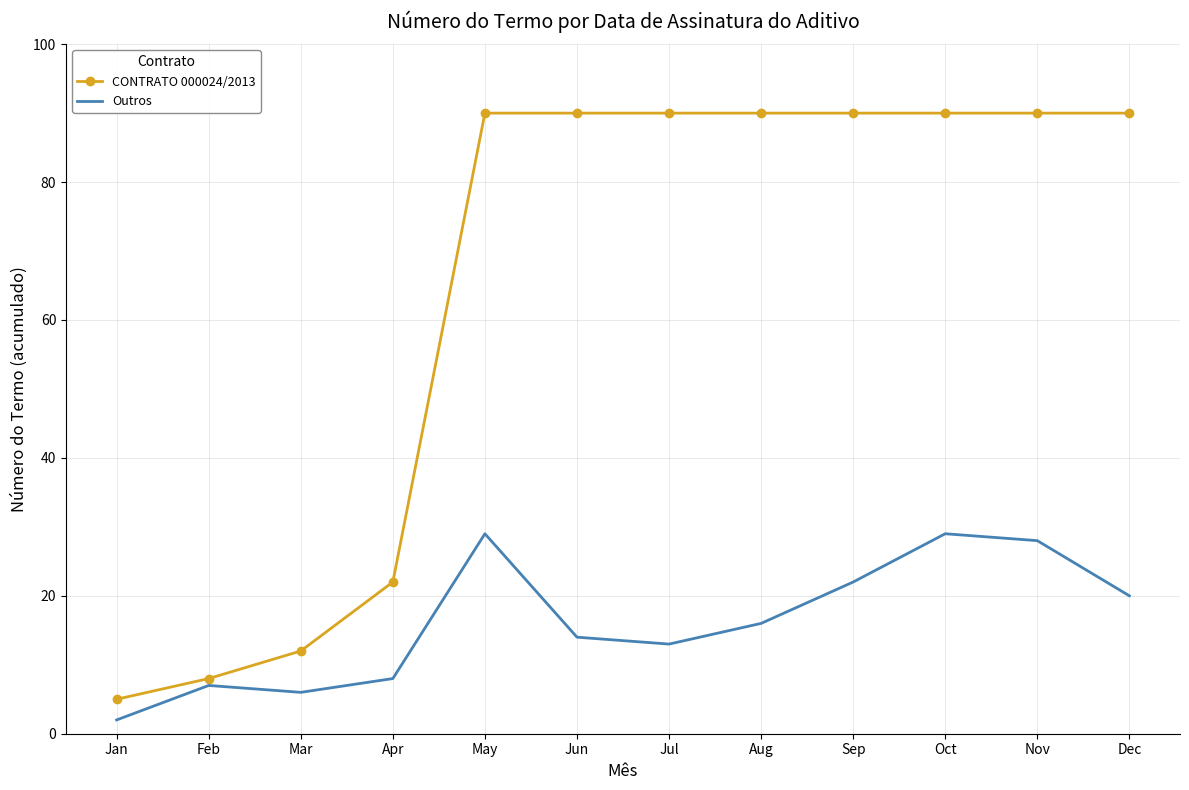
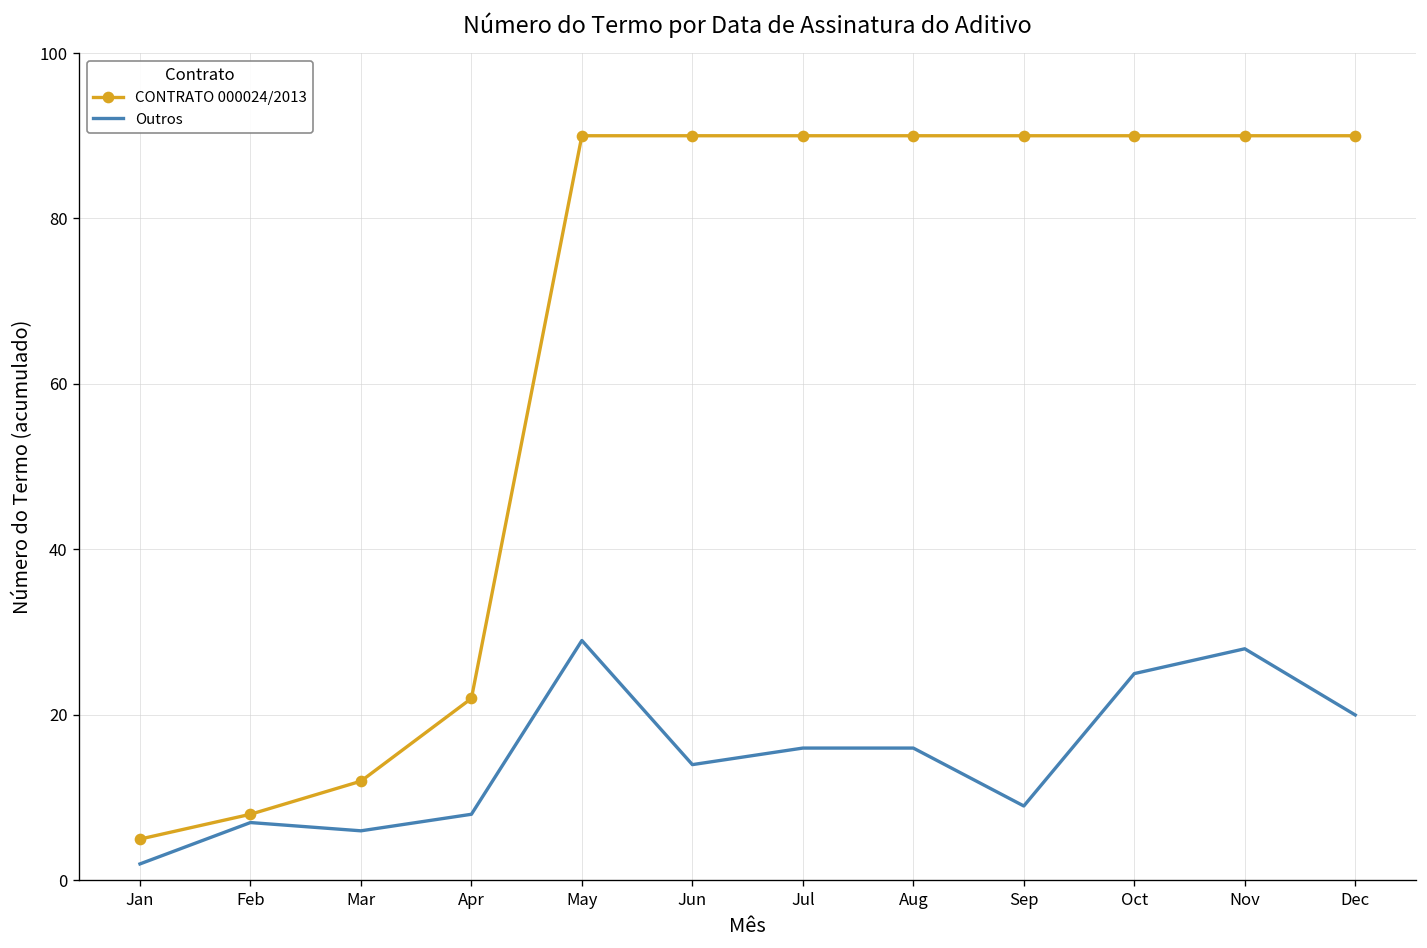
  {
    "CONTRATO 000024/2013": {
      "Jan": 5,
      "Feb": 8,
      "Mar": 12,
      "Apr": 22,
      "May": 90,
      "Jun": 90,
      "Jul": 90,
      "Aug": 90,
      "Sep": 90,
      "Oct": 90,
      "Nov": 90,
      "Dec": 90
    },
    "Outros": {
      "Jan": 2,
      "Feb": 7,
      "Mar": 6,
      "Apr": 8,
      "May": 29,
      "Jun": 14,
-     "Jul": 13,
+     "Jul": 16,
      "Aug": 16,
-     "Sep": 22,
-     "Oct": 29,
+     "Sep": 9,
+     "Oct": 25,
      "Nov": 28,
      "Dec": 20
    }
  }
